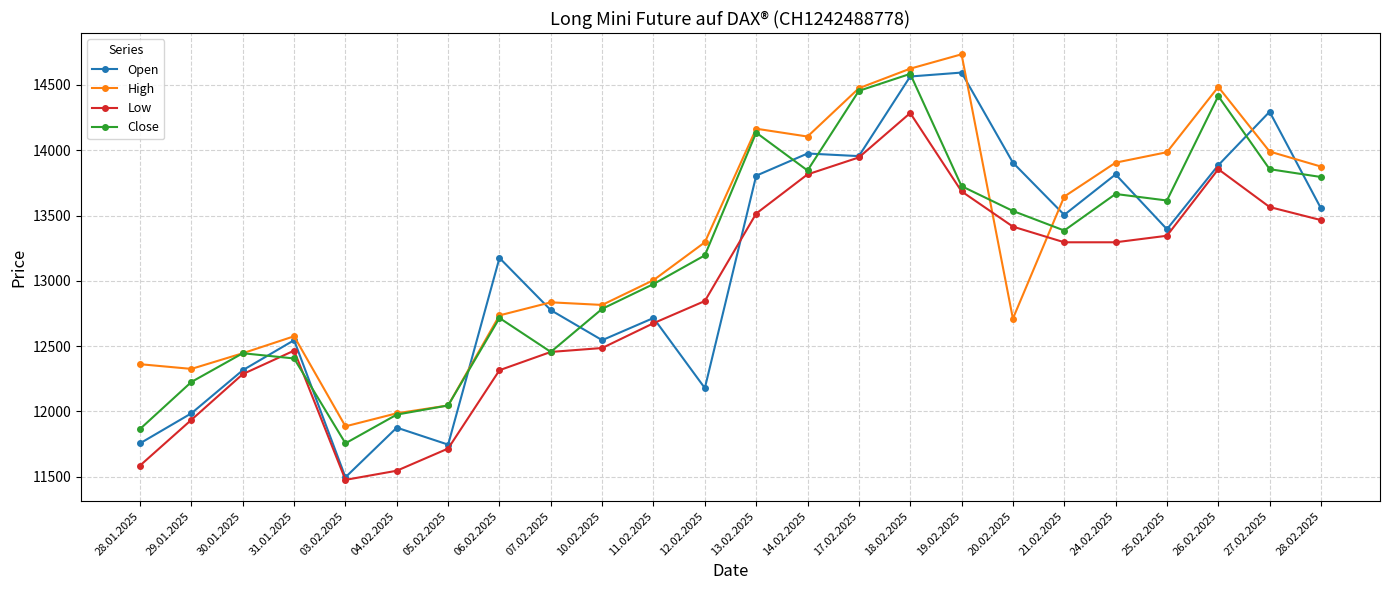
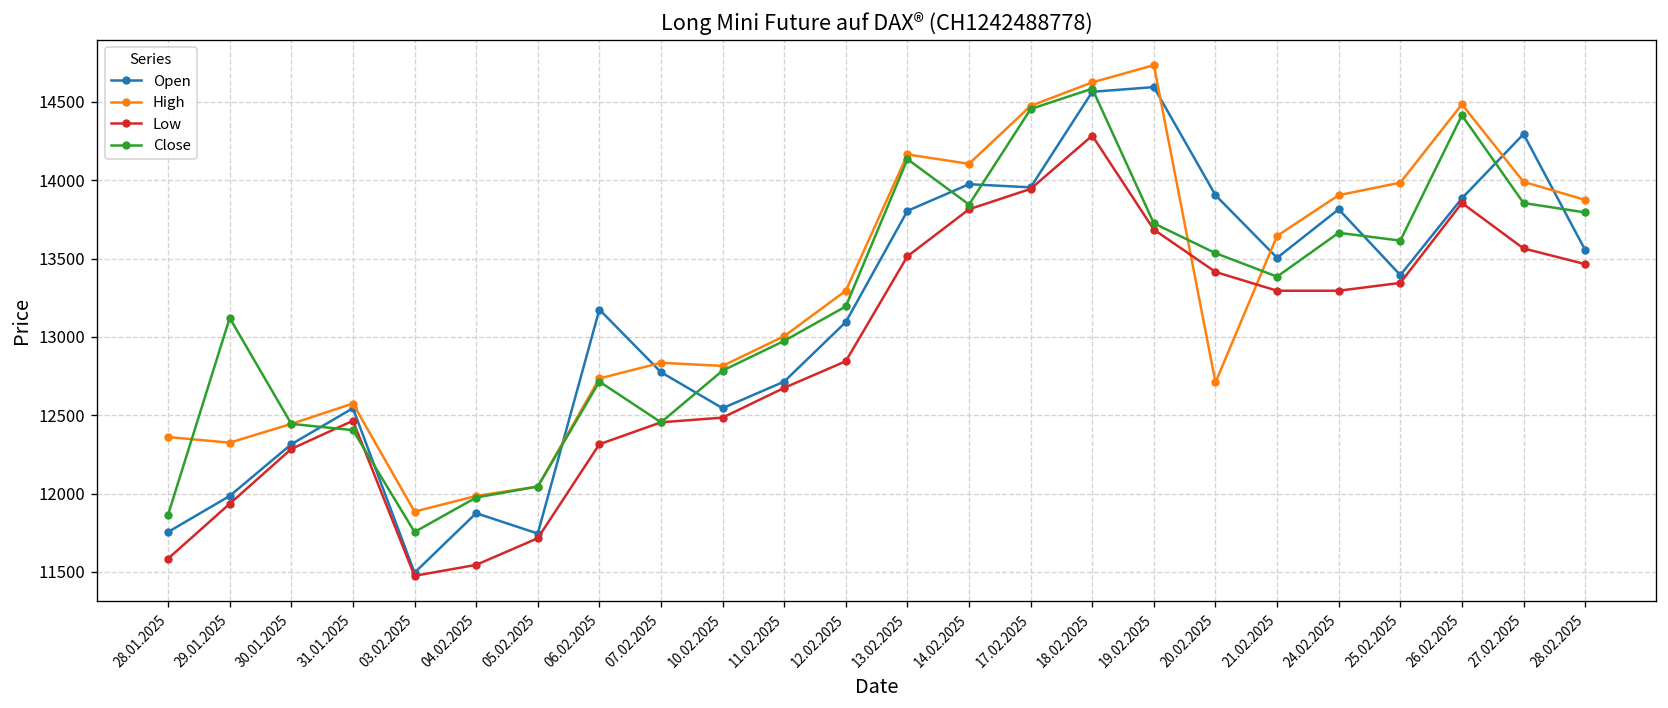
  {
    "Open": {
      "28.01.2025": 11760,
      "29.01.2025": 11990,
      "30.01.2025": 12320,
      "31.01.2025": 12550,
      "03.02.2025": 11500,
      "04.02.2025": 11880,
      "05.02.2025": 11750,
      "06.02.2025": 13180,
      "07.02.2025": 12780,
      "10.02.2025": 12550,
      "11.02.2025": 12720,
-     "12.02.2025": 12180,
+     "12.02.2025": 13100,
      "13.02.2025": 13810,
      "14.02.2025": 13980,
      "18.02.2025": 14570,
      "19.02.2025": 14600,
      "20.02.2025": 13910,
      "21.02.2025": 13510,
      "24.02.2025": 13820,
      "25.02.2025": 13400,
      "26.02.2025": 13890,
      "27.02.2025": 14300,
      "28.02.2025": 13560
    },
    "High": {
      "28.01.2025": 12360,
      "29.01.2025": 12330,
      "31.01.2025": 12580,
      "03.02.2025": 11890,
      "06.02.2025": 12740,
      "07.02.2025": 12840,
      "10.02.2025": 12820,
      "11.02.2025": 13010,
      "12.02.2025": 13300,
      "13.02.2025": 14170,
      "14.02.2025": 14110,
      "17.02.2025": 14480,
      "18.02.2025": 14630,
      "19.02.2025": 14740,
      "20.02.2025": 12710,
      "21.02.2025": 13650,
      "24.02.2025": 13910,
      "25.02.2025": 13990,
      "26.02.2025": 14490,
      "27.02.2025": 13990,
      "28.02.2025": 13880
    },
    "Low": {
      "28.01.2025": 11590,
      "29.01.2025": 11940,
      "30.01.2025": 12290,
      "31.01.2025": 12470,
      "03.02.2025": 11480,
      "04.02.2025": 11550,
      "05.02.2025": 11720,
      "06.02.2025": 12320,
      "10.02.2025": 12490,
      "11.02.2025": 12680,
      "12.02.2025": 12850,
      "13.02.2025": 13520,
      "14.02.2025": 13820,
      "18.02.2025": 14290,
      "19.02.2025": 13690,
      "20.02.2025": 13420,
      "21.02.2025": 13300,
      "24.02.2025": 13300,
      "25.02.2025": 13350,
      "26.02.2025": 13860,
      "27.02.2025": 13570,
      "28.02.2025": 13470
    },
    "Close": {
      "28.01.2025": 11870,
-     "29.01.2025": 12230,
+     "29.01.2025": 13120,
      "31.01.2025": 12410,
      "03.02.2025": 11760,
      "06.02.2025": 12720,
      "10.02.2025": 12790,
      "11.02.2025": 12980,
      "12.02.2025": 13200,
      "13.02.2025": 14140,
      "14.02.2025": 13850,
      "17.02.2025": 14460,
      "18.02.2025": 14590,
      "19.02.2025": 13730,
      "20.02.2025": 13540,
      "21.02.2025": 13390,
      "24.02.2025": 13670,
      "25.02.2025": 13620,
      "26.02.2025": 14420,
      "27.02.2025": 13860,
      "28.02.2025": 13800
    }
  }
